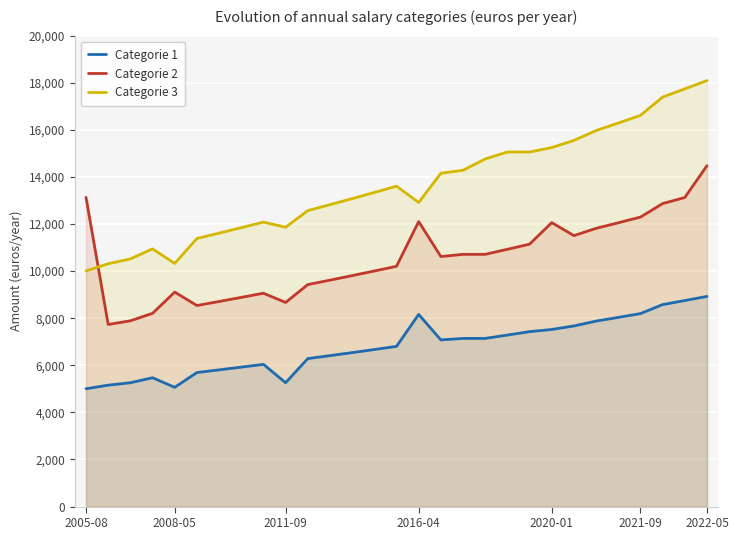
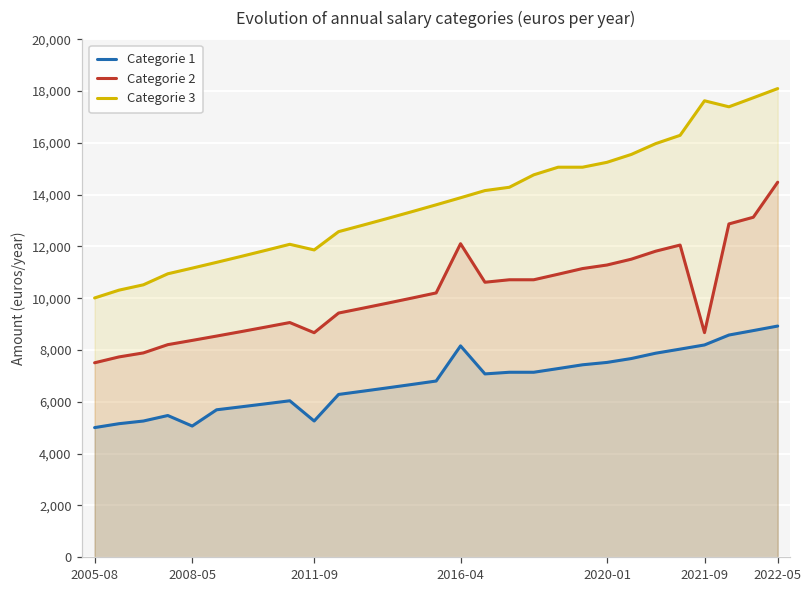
  {
    "Categorie 1": {
      "2005-08": "5,000",
      "2008-05": "5,100",
      "2011-09": "5,300",
      "2016-04": "8,200",
      "2020-01": "7,500",
      "2021-09": "8,200",
      "2022-05": "8,900"
    },
    "Categorie 2": {
-     "2005-08": "13,100",
-     "2008-05": "9,100",
+     "2005-08": "7,500",
+     "2008-05": "8,400",
      "2011-09": "8,700",
      "2016-04": "12,100",
-     "2020-01": "12,100",
-     "2021-09": "12,300",
+     "2020-01": "11,300",
+     "2021-09": "8,700",
      "2022-05": "14,500"
    },
    "Categorie 3": {
      "2005-08": "10,000",
-     "2008-05": "10,300",
+     "2008-05": "11,200",
      "2011-09": "11,900",
-     "2016-04": "12,900",
+     "2016-04": "13,900",
      "2020-01": "15,200",
-     "2021-09": "16,600",
+     "2021-09": "17,600",
      "2022-05": "18,100"
    }
  }
